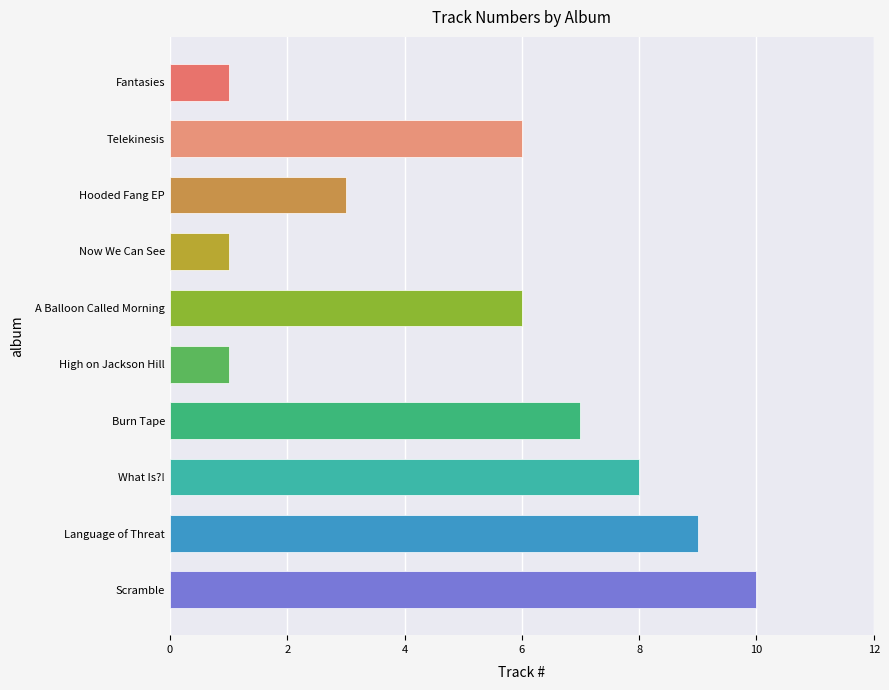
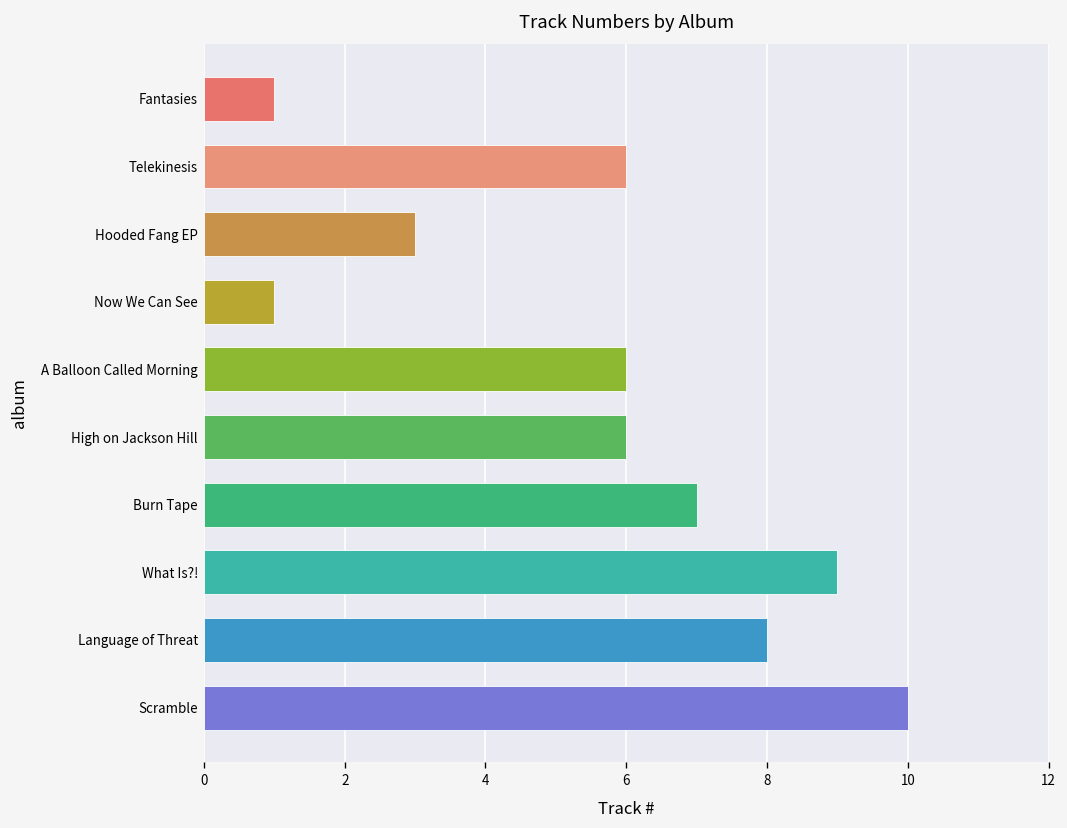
  {
    "Fantasies": 1,
    "Telekinesis": 6,
    "Hooded Fang EP": 3,
    "Now We Can See": 1,
    "A Balloon Called Morning": 6,
-   "High on Jackson Hill": 1,
+   "High on Jackson Hill": 6,
    "Burn Tape": 7,
-   "What Is?!": 8,
-   "Language of Threat": 9,
+   "What Is?!": 9,
+   "Language of Threat": 8,
    "Scramble": 10
  }
